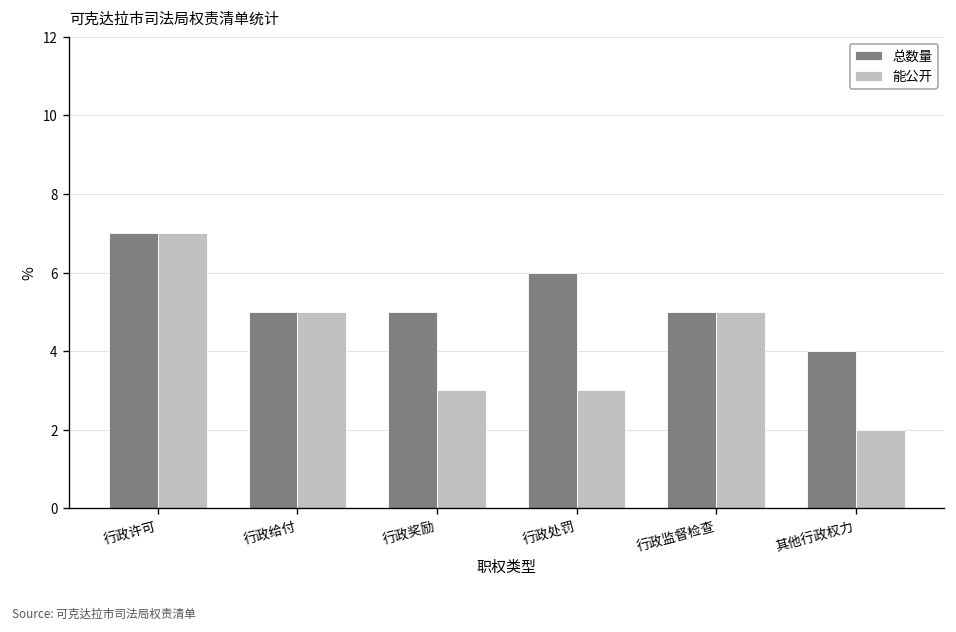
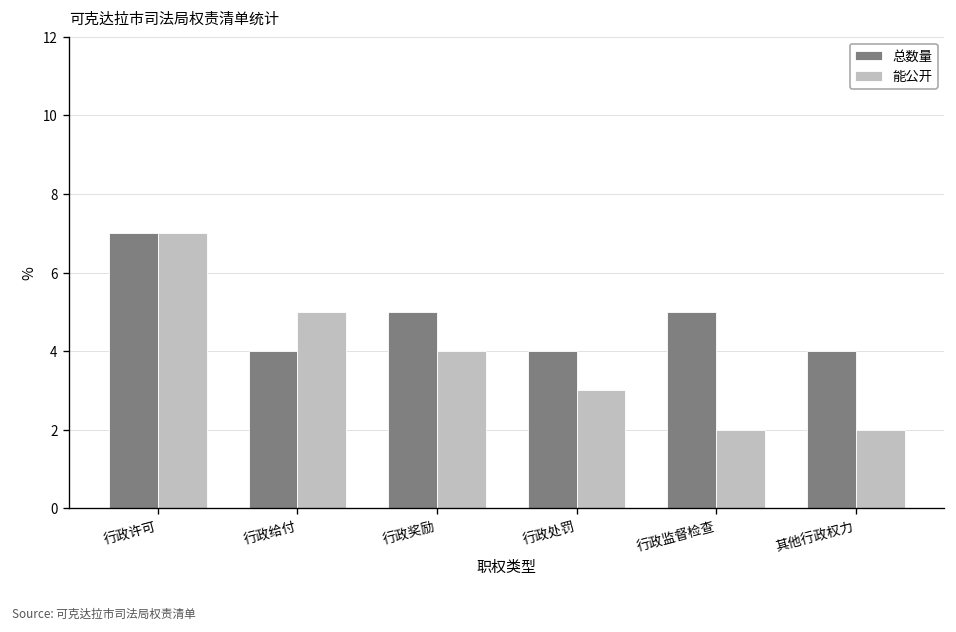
  {
    "总数量": {
      "行政许可": 7,
-     "行政给付": 5,
+     "行政给付": 4,
      "行政奖励": 5,
-     "行政处罚": 6,
+     "行政处罚": 4,
      "行政监督检查": 5,
      "其他行政权力": 4
    },
    "能公开": {
      "行政许可": 7,
      "行政给付": 5,
-     "行政奖励": 3,
+     "行政奖励": 4,
      "行政处罚": 3,
-     "行政监督检查": 5,
+     "行政监督检查": 2,
      "其他行政权力": 2
    }
  }
